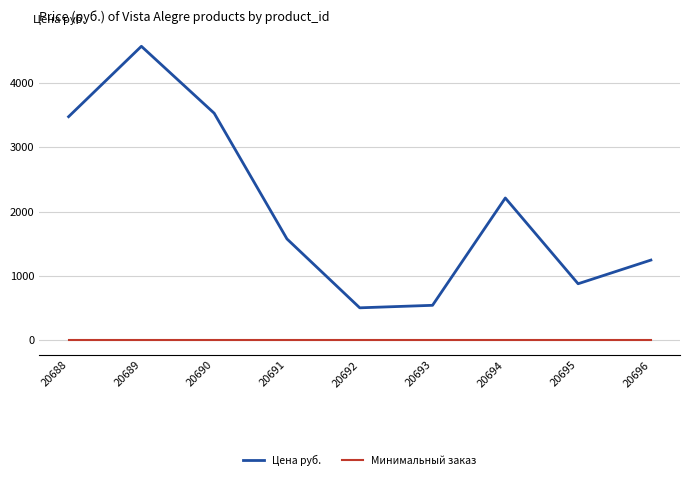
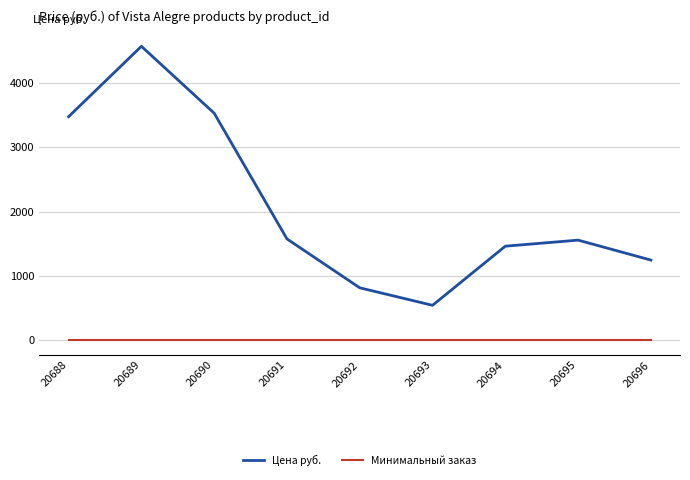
  {
    "Цена руб.": {
      "20688": 3500,
      "20689": 4600,
      "20690": 3500,
      "20691": 1600,
-     "20692": 500,
+     "20692": 800,
      "20693": 500,
-     "20694": 2200,
-     "20695": 900,
+     "20694": 1500,
+     "20695": 1600,
      "20696": 1200
    },
    "Минимальный заказ": {
      "20688": 0,
      "20689": 0,
      "20690": 0,
      "20691": 0,
      "20692": 0,
      "20693": 0,
      "20694": 0,
      "20695": 0,
      "20696": 0
    }
  }
